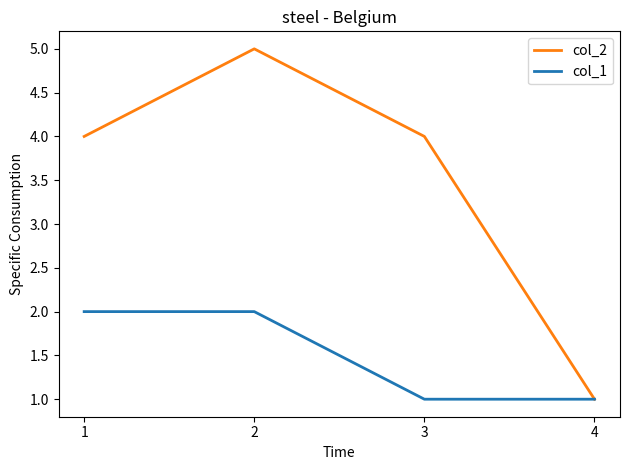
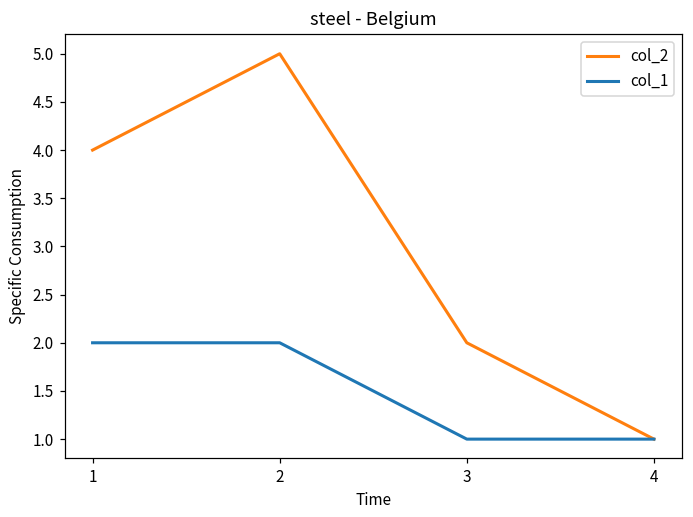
  {
    "col_2": {
      "1": 4,
      "2": 5,
-     "3": 4
+     "3": 2
    },
    "col_1": {
      "1": 2,
      "2": 2,
      "3": 1
    }
  }
